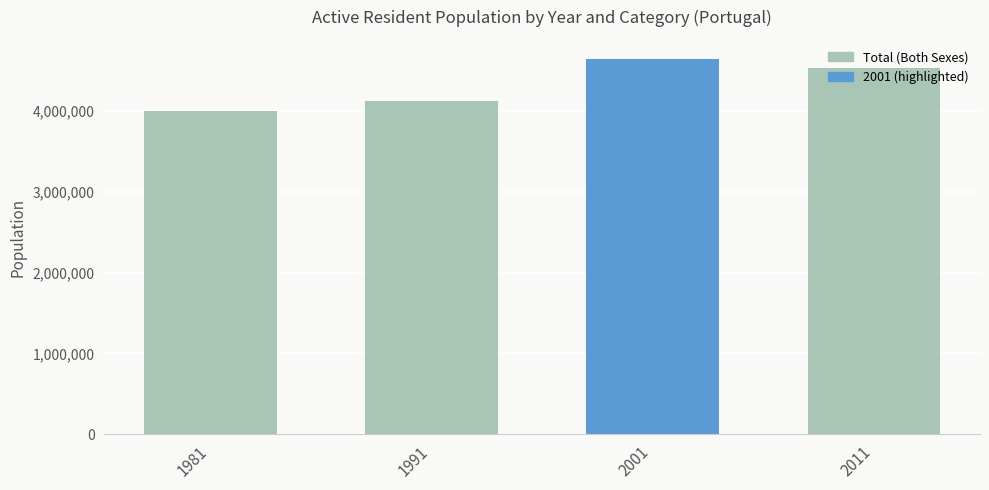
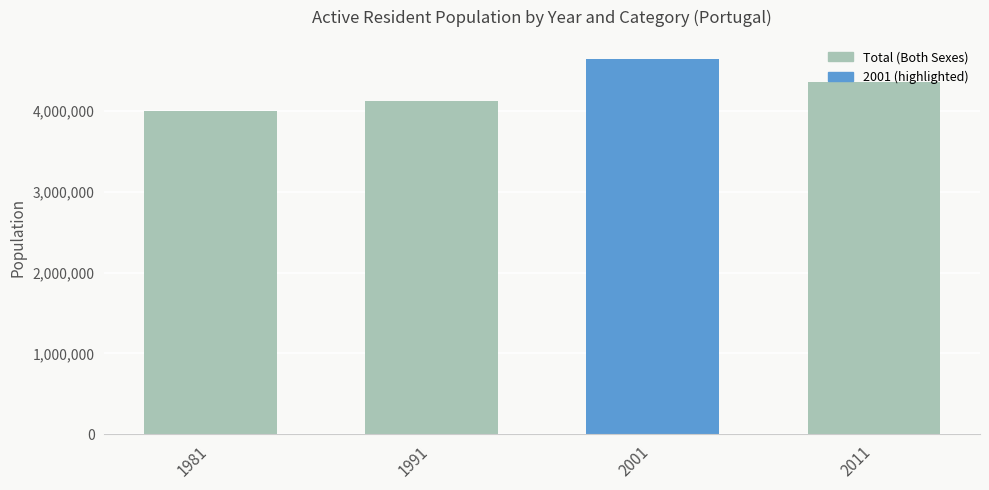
  {
    "1981": "4,000,000",
    "1991": "4,100,000",
    "2001": "4,700,000",
-   "2011": "4,500,000"
+   "2011": "4,400,000"
  }
